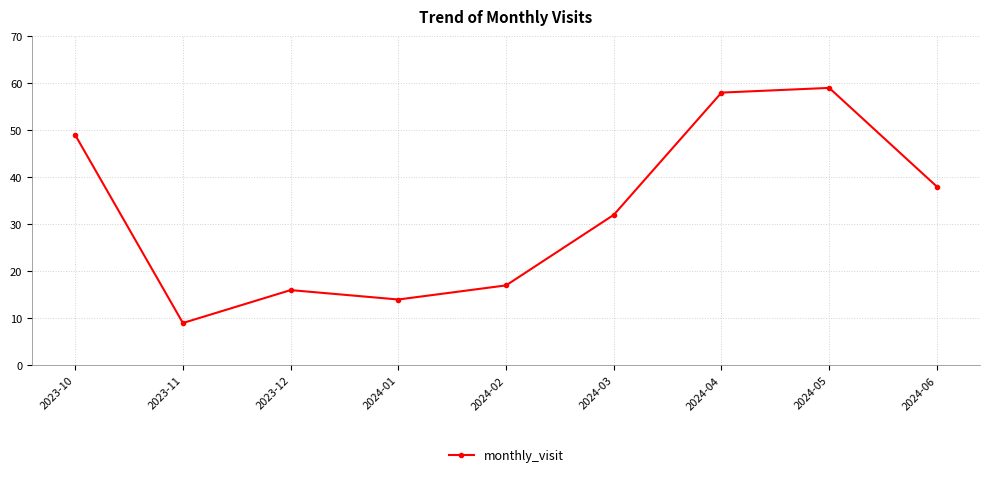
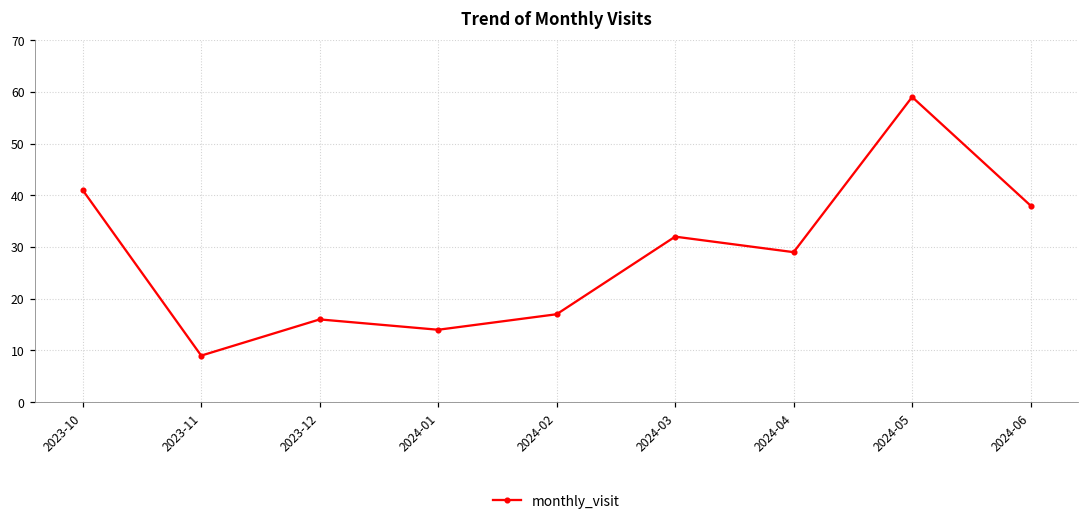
  {
-   "2023-10": 49,
+   "2023-10": 41,
    "2023-11": 9,
    "2023-12": 16,
    "2024-01": 14,
    "2024-02": 17,
    "2024-03": 32,
-   "2024-04": 58,
+   "2024-04": 29,
    "2024-05": 59,
    "2024-06": 38
  }
